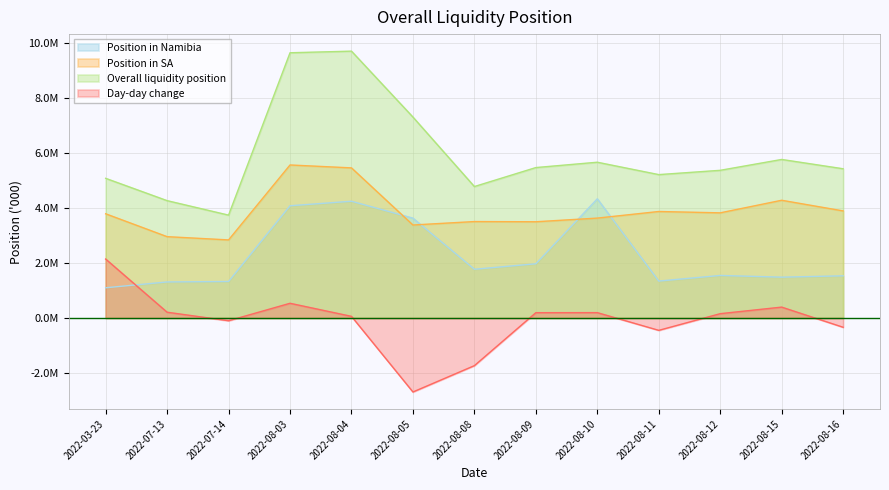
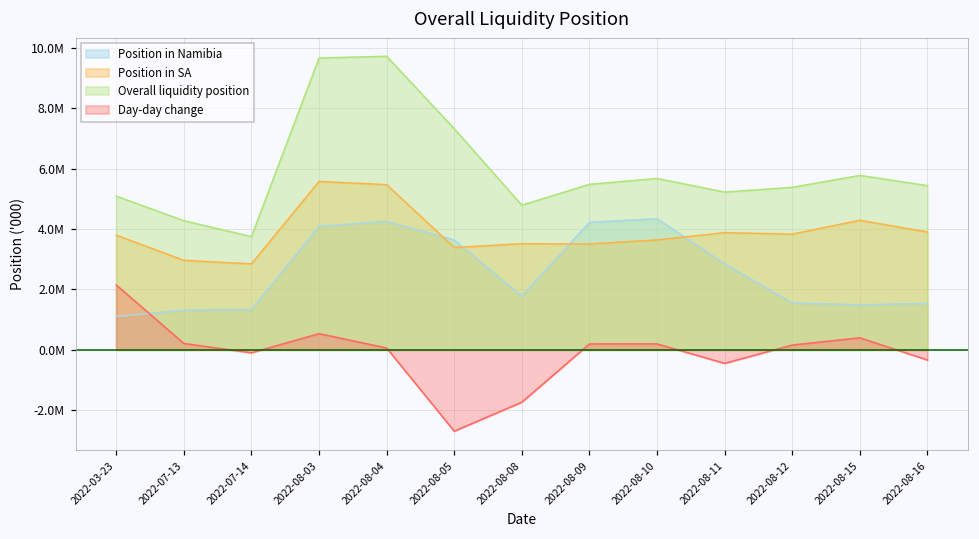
  {
    "Position in Namibia": {
      "2022-03-23": 1100000,
      "2022-07-13": 1300000,
      "2022-07-14": 1300000,
      "2022-08-03": 4100000,
      "2022-08-04": 4300000,
      "2022-08-05": 3600000,
      "2022-08-08": 1800000,
-     "2022-08-09": 2000000,
+     "2022-08-09": 4200000,
      "2022-08-10": 4300000,
-     "2022-08-11": 1300000,
+     "2022-08-11": 2800000,
      "2022-08-12": 1500000,
      "2022-08-15": 1500000,
      "2022-08-16": 1500000
    },
    "Overall liquidity position": {
      "2022-03-23": 5100000,
      "2022-07-13": 4300000,
      "2022-07-14": 3700000,
      "2022-08-03": 9700000,
      "2022-08-04": 9700000,
      "2022-08-05": 7300000,
      "2022-08-08": 4800000,
      "2022-08-09": 5500000,
      "2022-08-10": 5700000,
      "2022-08-11": 5200000,
      "2022-08-12": 5400000,
      "2022-08-15": 5800000,
      "2022-08-16": 5400000
    }
  }
